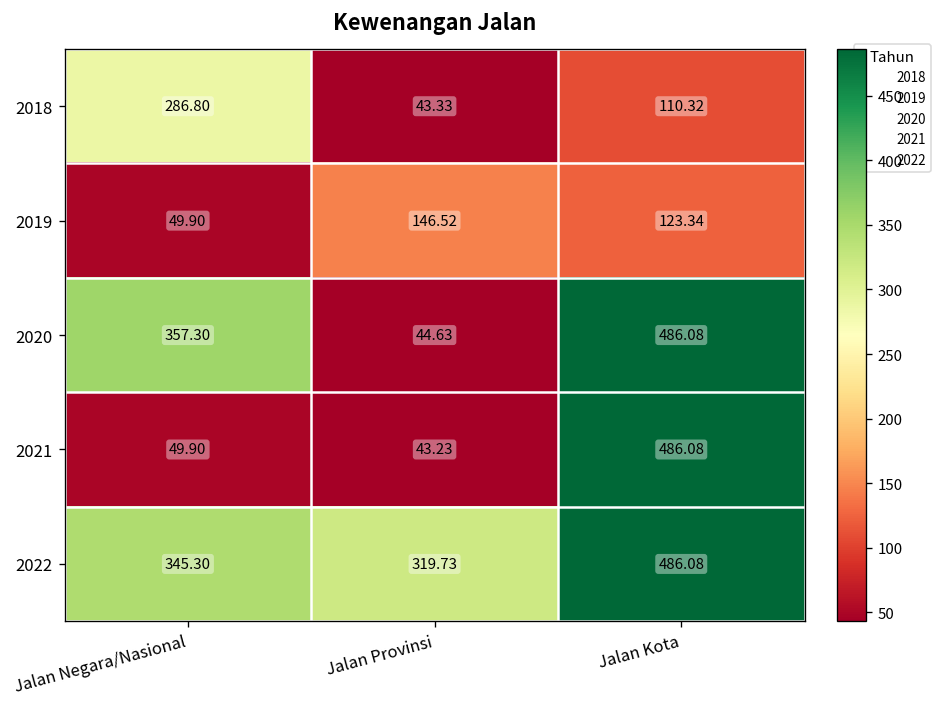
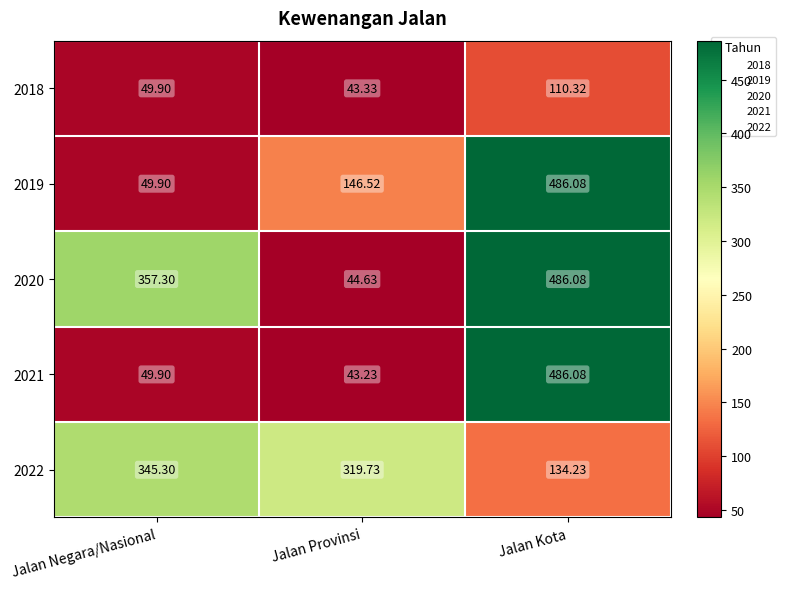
  {
    "2018": {
-     "Jalan Negara/Nasional": 286.80
+     "Jalan Negara/Nasional": 49.90
    },
    "2019": {
-     "Jalan Kota": 123.34
+     "Jalan Kota": 486.08
    },
    "2022": {
-     "Jalan Kota": 486.08
+     "Jalan Kota": 134.23
    }
  }
